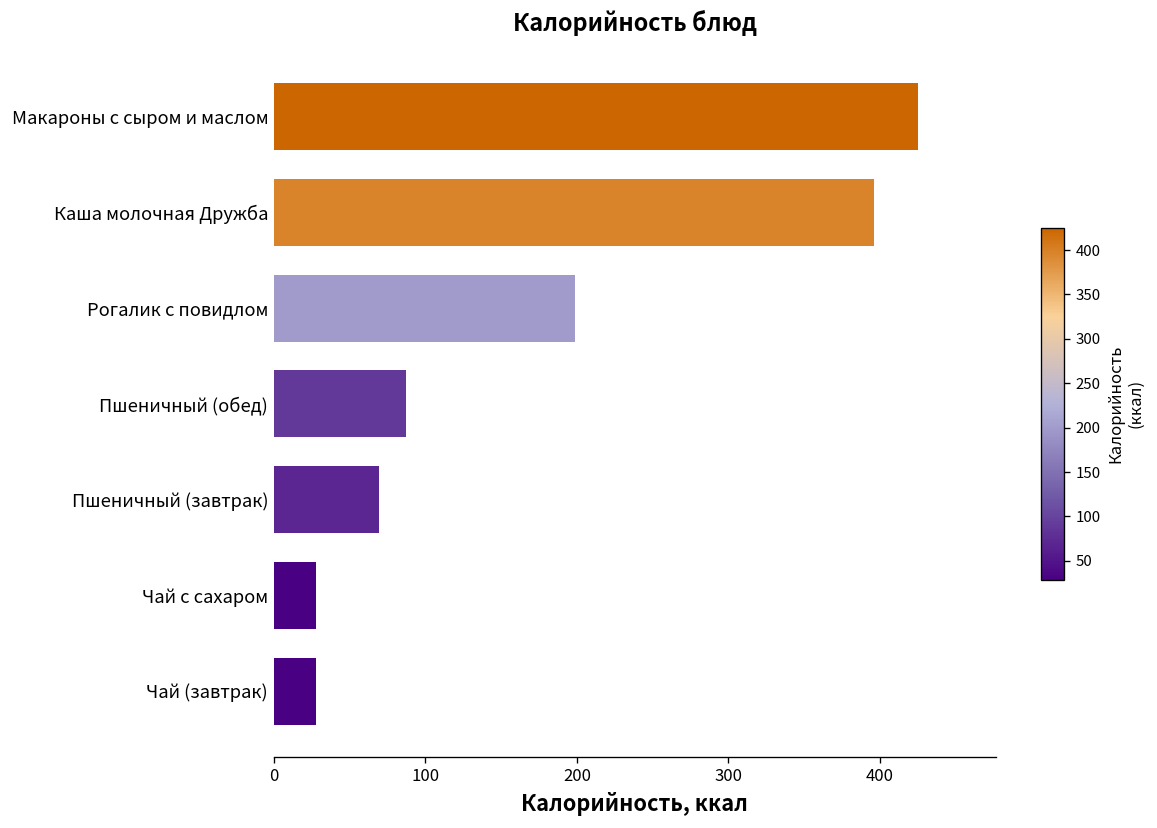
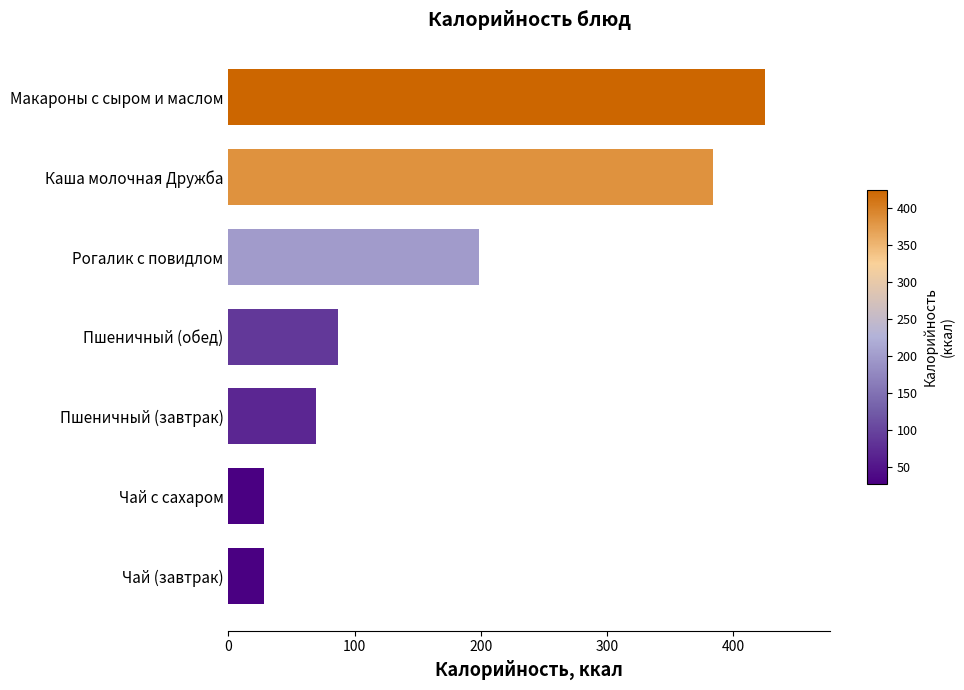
  {
    "Макароны с сыром и маслом": 425,
-   "Каша молочная Дружба": 396,
+   "Каша молочная Дружба": 384,
    "Рогалик с повидлом": 199,
    "Пшеничный (обед)": 87,
    "Пшеничный (завтрак)": 70,
    "Чай с сахаром": 28,
    "Чай (завтрак)": 28
  }
